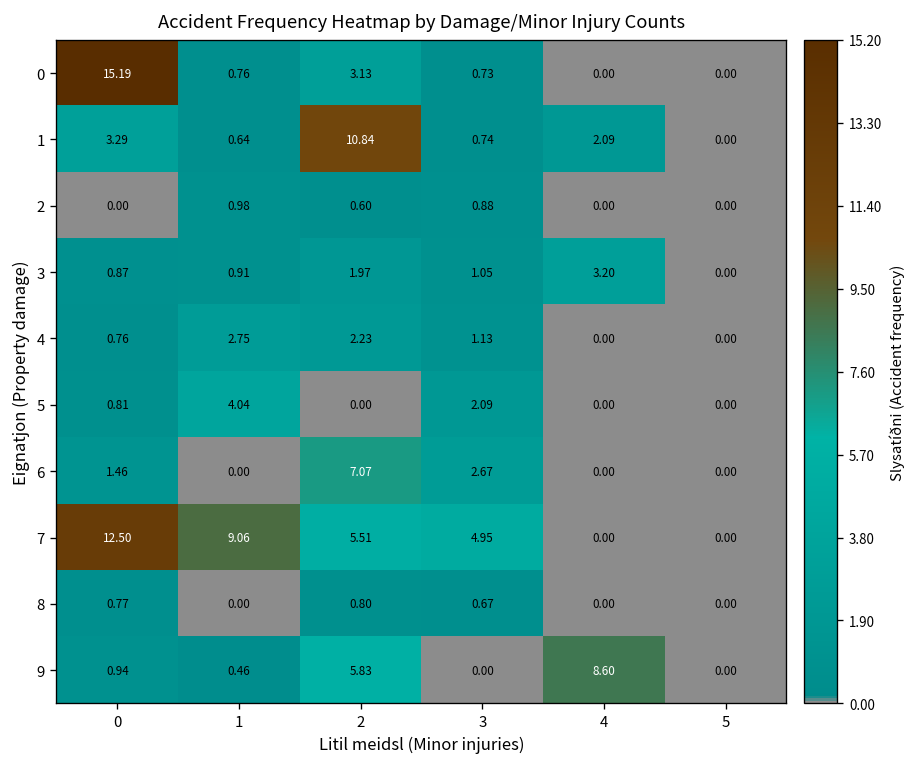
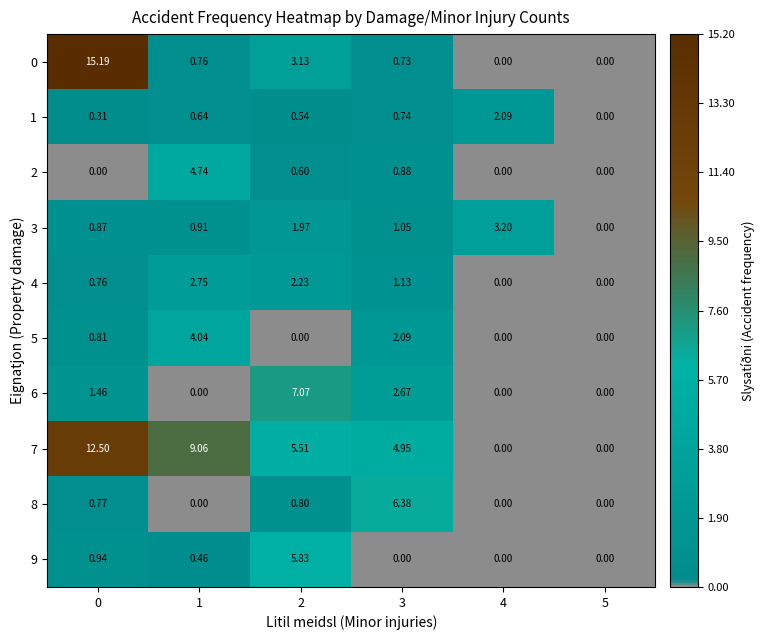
  {
    "0": {
      "0": 15.19,
      "1": 0.76,
      "2": 3.13,
      "3": 0.73,
      "4": 0.00,
      "5": 0.00
    },
    "1": {
-     "0": 3.29,
+     "0": 0.31,
      "1": 0.64,
-     "2": 10.84,
+     "2": 0.54,
      "3": 0.74,
      "4": 2.09,
      "5": 0.00
    },
    "2": {
      "0": 0.00,
-     "1": 0.98,
+     "1": 4.74,
      "2": 0.60,
      "3": 0.88,
      "4": 0.00,
      "5": 0.00
    },
    "3": {
      "0": 0.87,
      "1": 0.91,
      "2": 1.97,
      "3": 1.05,
      "4": 3.20,
      "5": 0.00
    },
    "4": {
      "0": 0.76,
      "1": 2.75,
      "2": 2.23,
      "3": 1.13,
      "4": 0.00,
      "5": 0.00
    },
    "5": {
      "0": 0.81,
      "1": 4.04,
      "2": 0.00,
      "3": 2.09,
      "4": 0.00,
      "5": 0.00
    },
    "6": {
      "0": 1.46,
      "1": 0.00,
      "2": 7.07,
      "3": 2.67,
      "4": 0.00,
      "5": 0.00
    },
    "7": {
      "0": 12.50,
      "1": 9.06,
      "2": 5.51,
      "3": 4.95,
      "4": 0.00,
      "5": 0.00
    },
    "8": {
      "0": 0.77,
      "1": 0.00,
      "2": 0.80,
-     "3": 0.67,
+     "3": 6.38,
      "4": 0.00,
      "5": 0.00
    },
    "9": {
      "0": 0.94,
      "1": 0.46,
      "2": 5.83,
      "3": 0.00,
-     "4": 8.60,
+     "4": 0.00,
      "5": 0.00
    }
  }
